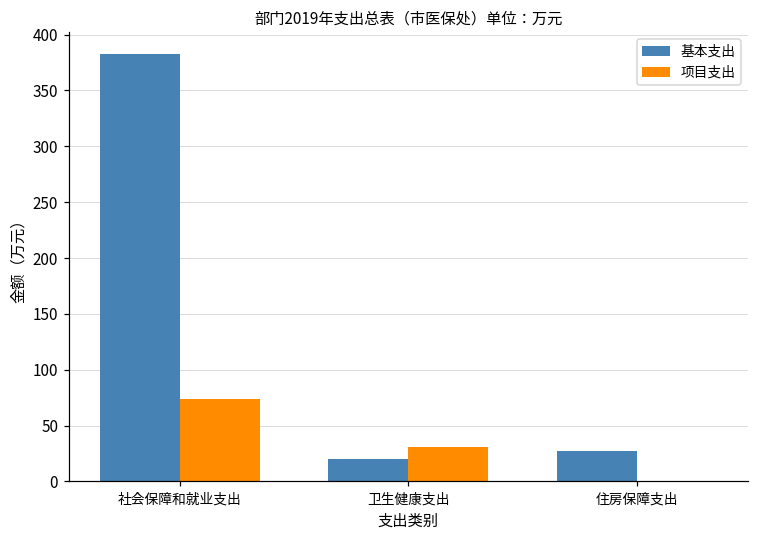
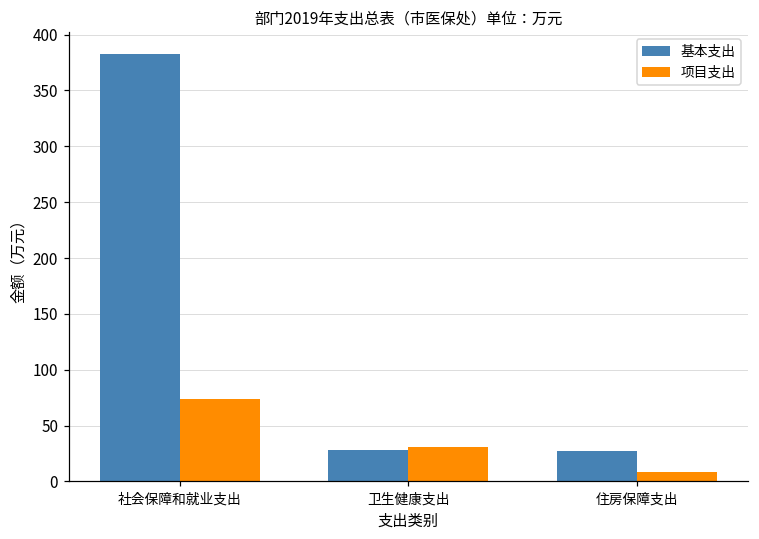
  {
    "基本支出": {
      "社会保障和就业支出": 383,
-     "卫生健康支出": 20,
+     "卫生健康支出": 29,
      "住房保障支出": 28
    },
    "项目支出": {
      "社会保障和就业支出": 74,
      "卫生健康支出": 31,
-     "住房保障支出": 0
+     "住房保障支出": 8
    }
  }
